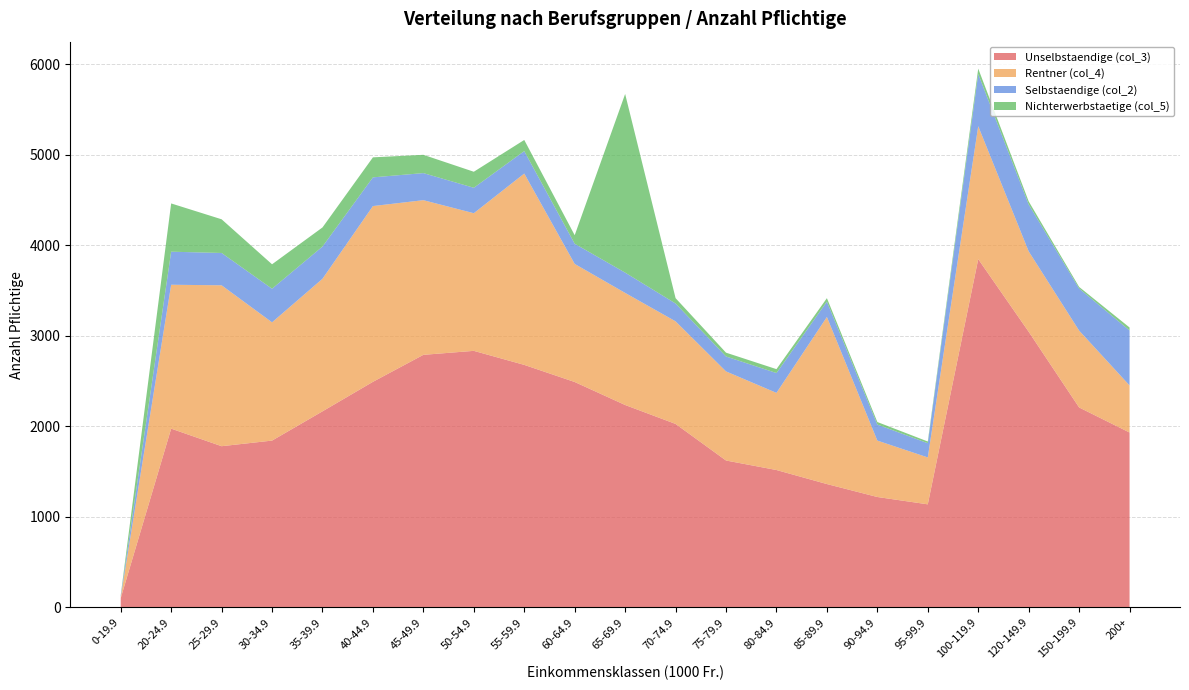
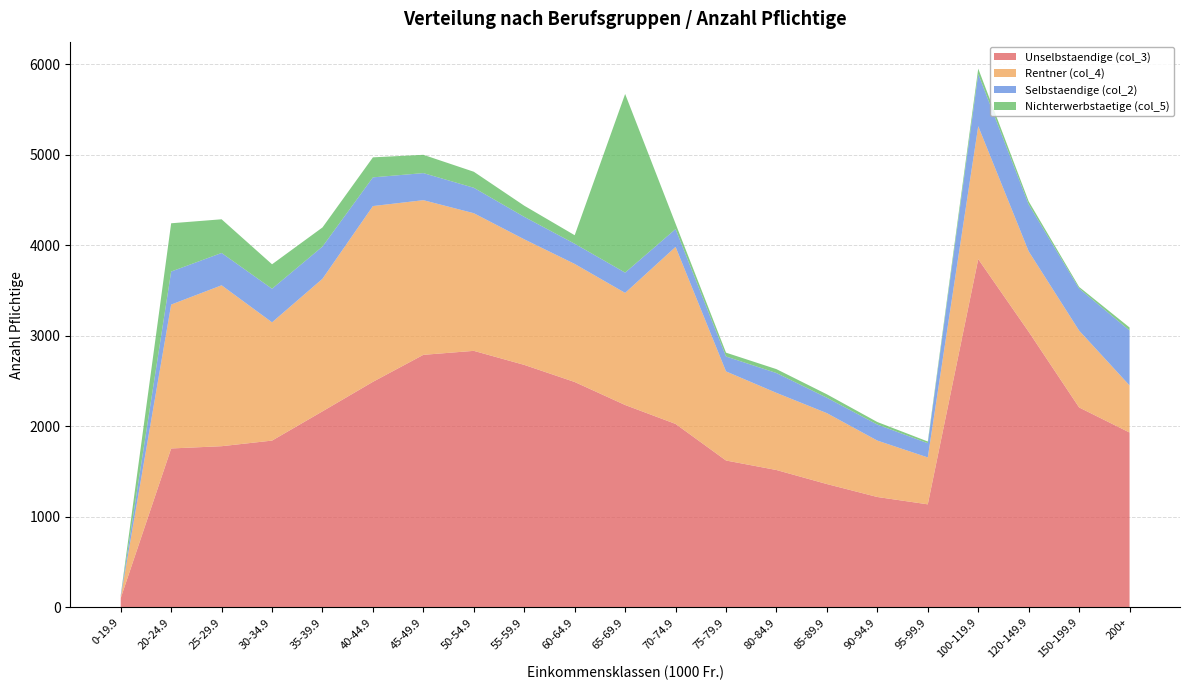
  {
    "Unselbstaendige (col_3)": {
-     "20-24.9": 2000,
+     "20-24.9": 1800,
      "25-29.9": 1800,
      "30-34.9": 1800,
      "35-39.9": 2200,
      "40-44.9": 2500,
      "45-49.9": 2800,
      "50-54.9": 2800,
      "55-59.9": 2700,
      "60-64.9": 2500,
      "65-69.9": 2200,
      "70-74.9": 2000,
      "75-79.9": 1600,
      "80-84.9": 1500,
      "85-89.9": 1400,
      "90-94.9": 1200,
      "95-99.9": 1100,
      "100-119.9": 3800,
      "120-149.9": 3000,
      "150-199.9": 2200,
      "200+": 1900
    },
    "Rentner (col_4)": {
      "20-24.9": 1600,
      "25-29.9": 1800,
      "30-34.9": 1300,
      "35-39.9": 1500,
      "40-44.9": 1900,
      "45-49.9": 1700,
      "50-54.9": 1500,
-     "55-59.9": 2100,
+     "55-59.9": 1400,
      "60-64.9": 1300,
      "65-69.9": 1200,
-     "70-74.9": 1100,
+     "70-74.9": 2000,
      "75-79.9": 1000,
      "80-84.9": 900,
-     "85-89.9": 1800,
+     "85-89.9": 800,
      "90-94.9": 600,
      "95-99.9": 500,
      "100-119.9": 1500,
      "120-149.9": 900,
      "150-199.9": 800,
      "200+": 500
    },
    "Selbstaendige (col_2)": {
      "20-24.9": 400,
      "25-29.9": 400,
      "30-34.9": 400,
      "35-39.9": 400,
      "40-44.9": 300,
      "45-49.9": 300,
      "50-54.9": 300,
      "55-59.9": 200,
      "60-64.9": 200,
      "65-69.9": 200,
      "70-74.9": 200,
      "75-79.9": 200,
      "80-84.9": 200,
      "85-89.9": 200,
      "90-94.9": 200,
      "100-119.9": 600,
      "120-149.9": 500,
      "200+": 600
    },
    "Nichterwerbstaetige (col_5)": {
      "20-24.9": 500,
      "25-29.9": 400,
      "30-34.9": 300,
      "35-39.9": 200,
      "40-44.9": 200,
      "45-49.9": 200,
      "50-54.9": 200,
      "55-59.9": 100,
      "60-64.9": 100,
      "65-69.9": 2000,
      "70-74.9": 100,
      "75-79.9": 0,
      "80-84.9": 0,
      "85-89.9": 0,
      "90-94.9": 0,
      "100-119.9": 100,
      "120-149.9": 0,
      "200+": 0
    }
  }
